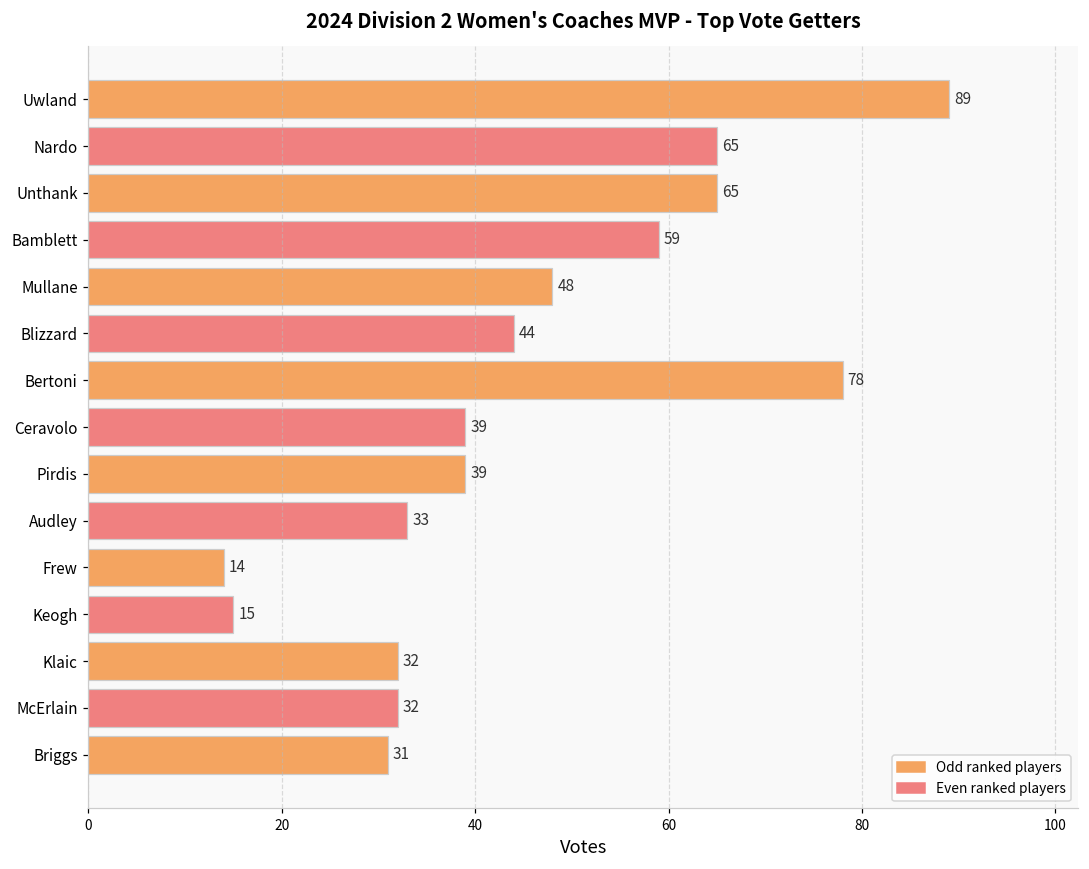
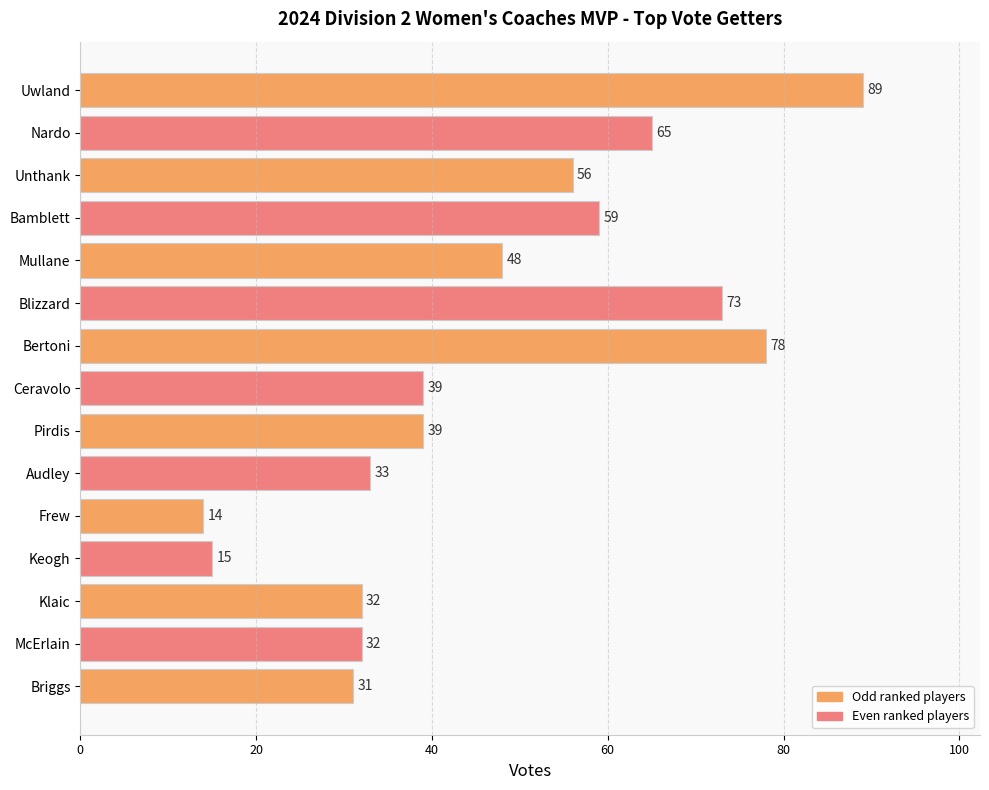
  {
    "Uwland": 89,
    "Nardo": 65,
-   "Unthank": 65,
+   "Unthank": 56,
    "Bamblett": 59,
    "Mullane": 48,
-   "Blizzard": 44,
+   "Blizzard": 73,
    "Bertoni": 78,
    "Ceravolo": 39,
    "Pirdis": 39,
    "Audley": 33,
    "Frew": 14,
    "Keogh": 15,
    "Klaic": 32,
    "McErlain": 32,
    "Briggs": 31
  }
